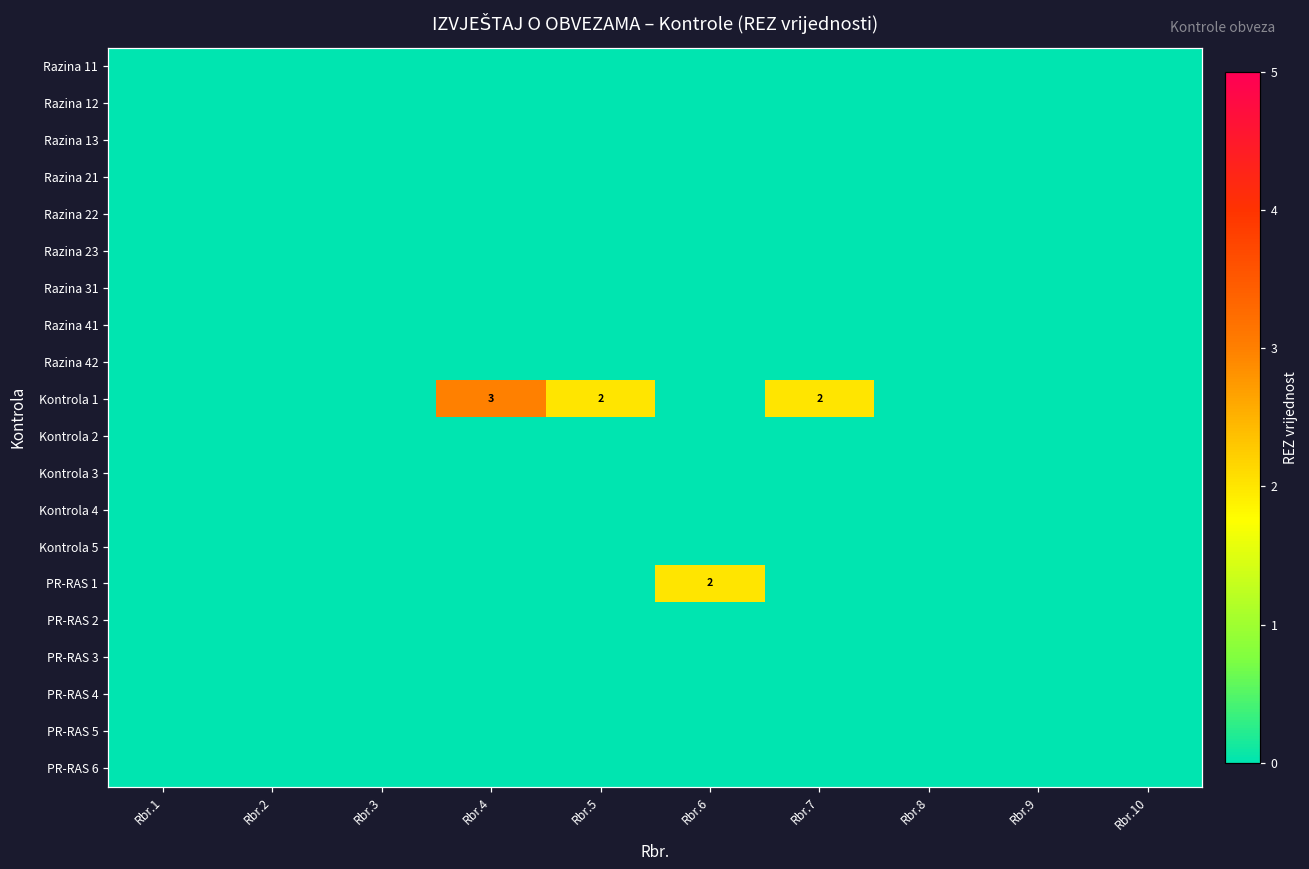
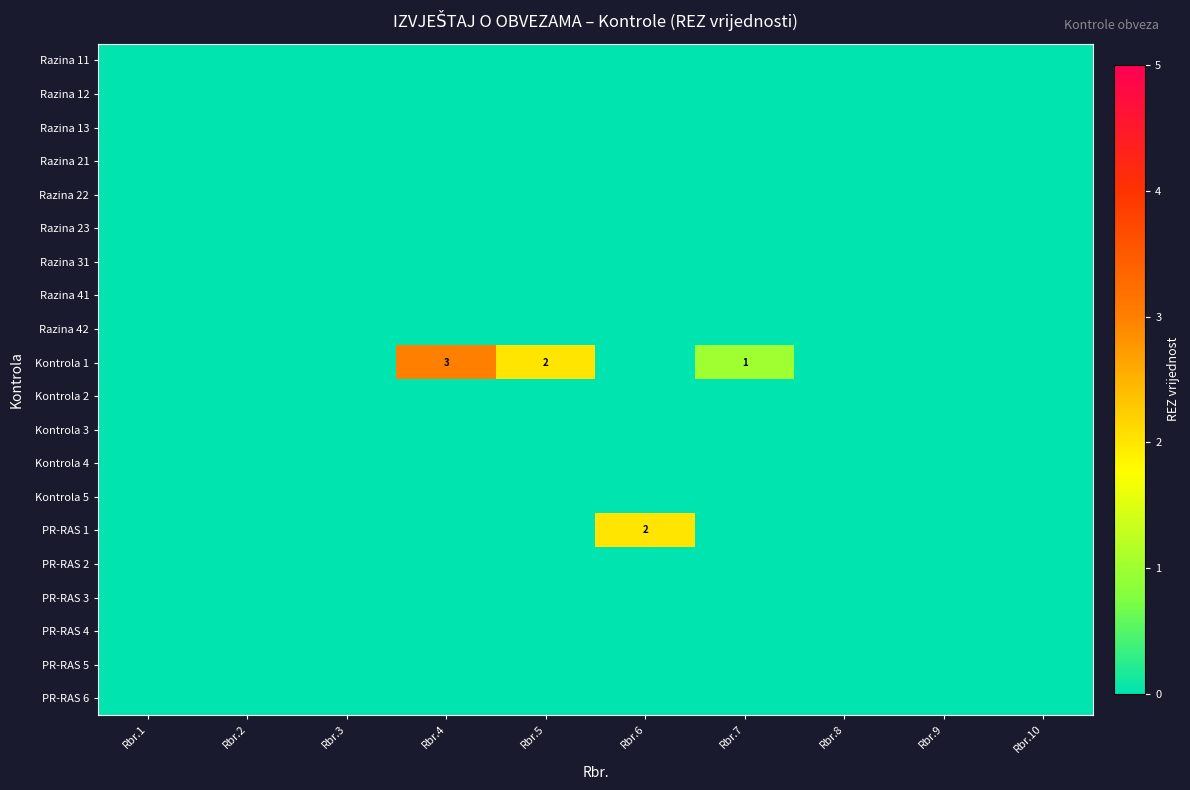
  {
    "Kontrola 1": {
      "Rbr.4": 3,
      "Rbr.5": 2,
-     "Rbr.7": 2
+     "Rbr.7": 1
    },
    "PR-RAS 1": {
      "Rbr.6": 2
    }
  }
